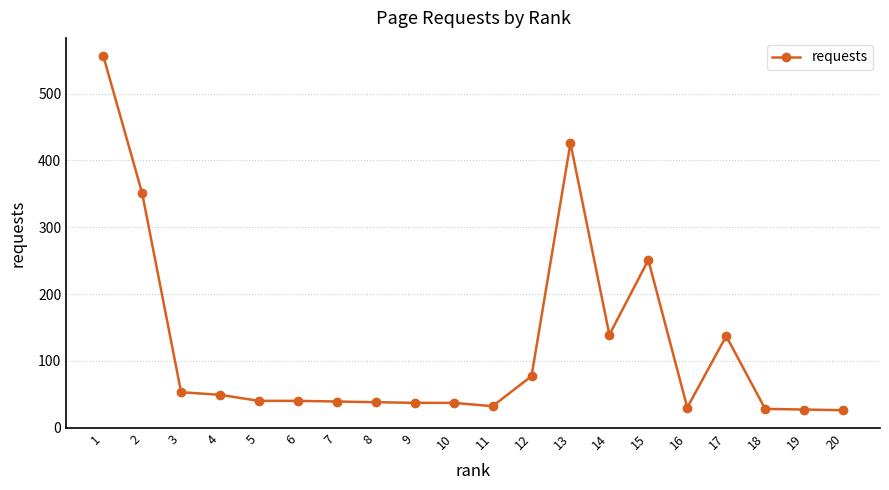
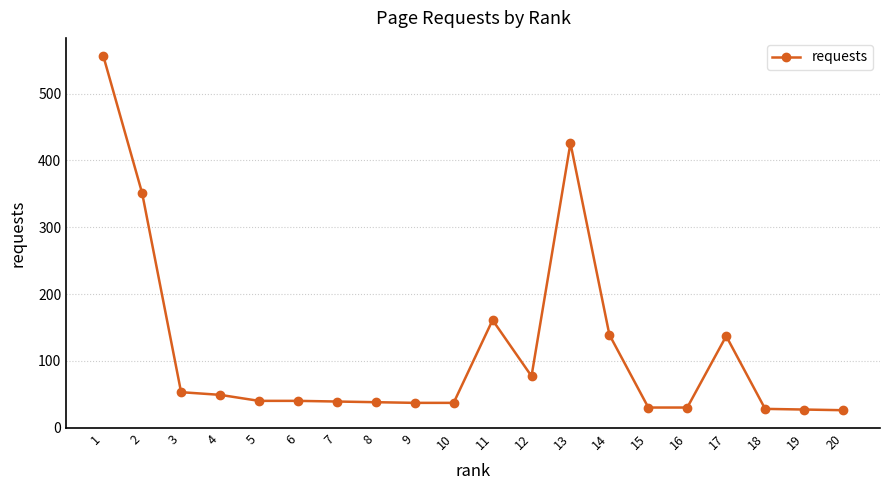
  {
    "1": 560,
    "2": 350,
    "3": 50,
    "4": 50,
    "5": 40,
    "6": 40,
    "7": 40,
    "8": 40,
    "9": 40,
    "10": 40,
-   "11": 30,
+   "11": 160,
    "12": 80,
    "13": 430,
    "14": 140,
-   "15": 250,
+   "15": 30,
    "16": 30,
    "17": 140,
    "18": 30,
    "19": 30,
    "20": 30
  }
